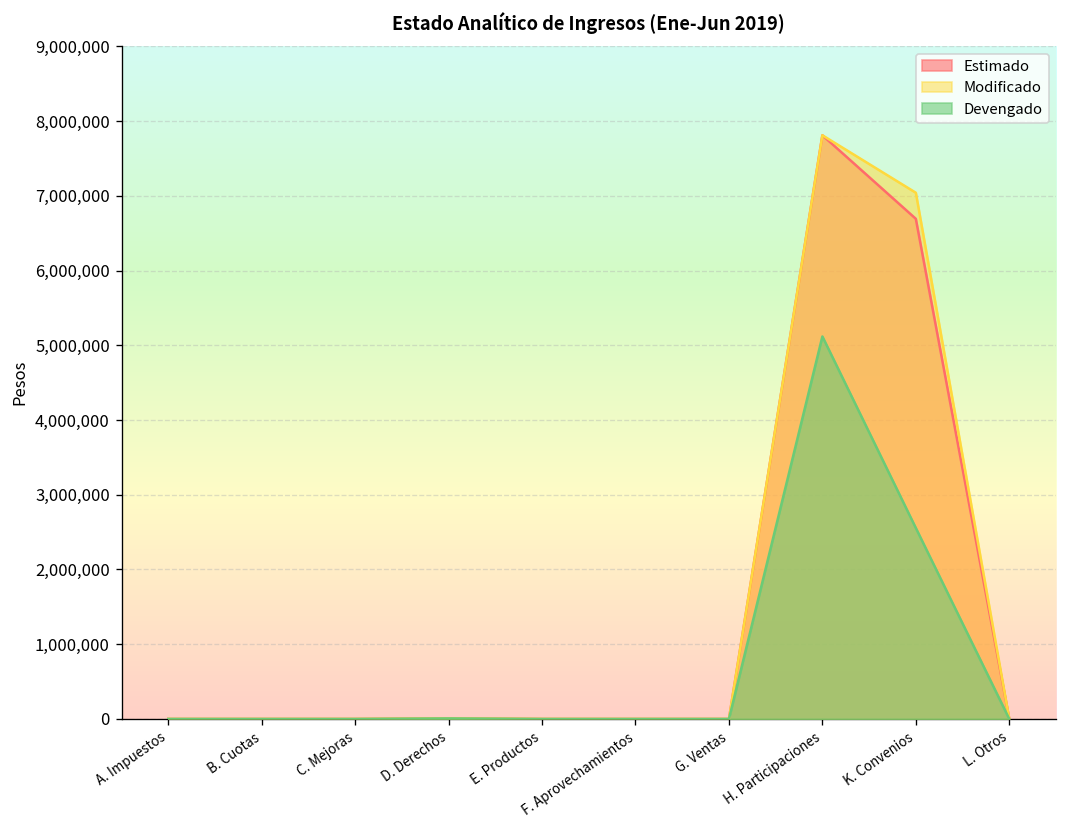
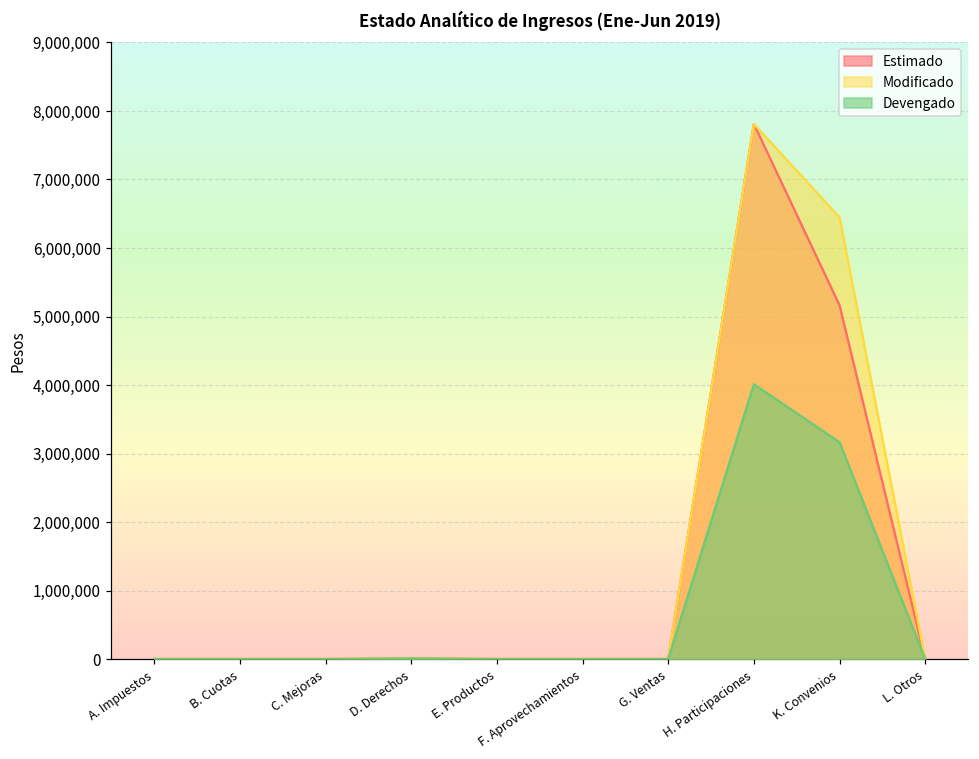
  {
    "Estimado": {
-     "K. Convenios": "6,700,000"
+     "K. Convenios": "5,200,000"
    },
    "Modificado": {
-     "K. Convenios": "7,000,000"
+     "K. Convenios": "6,400,000"
    },
    "Devengado": {
-     "H. Participaciones": "5,100,000",
-     "K. Convenios": "2,600,000"
+     "H. Participaciones": "4,000,000",
+     "K. Convenios": "3,200,000"
    }
  }
